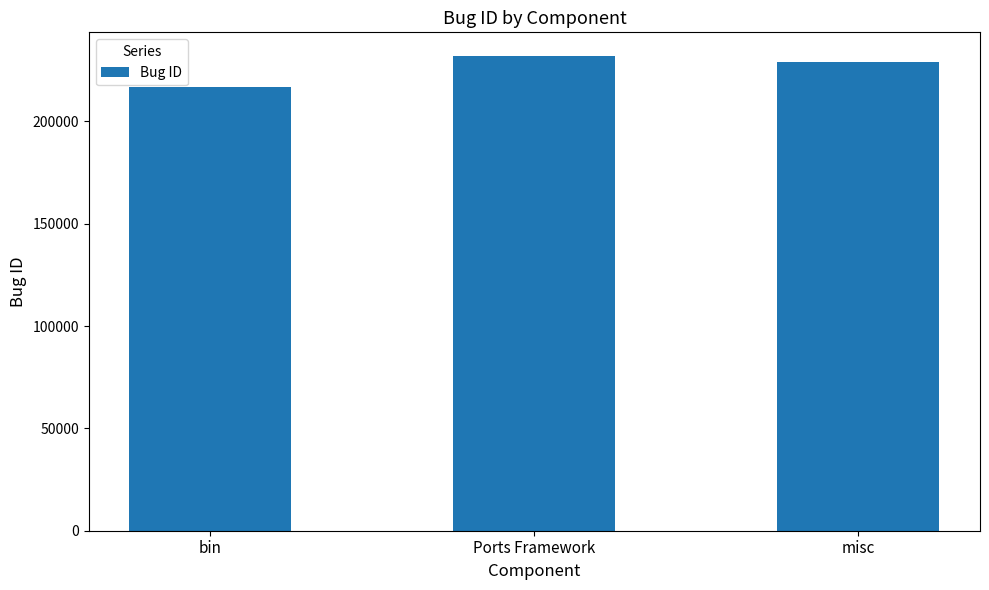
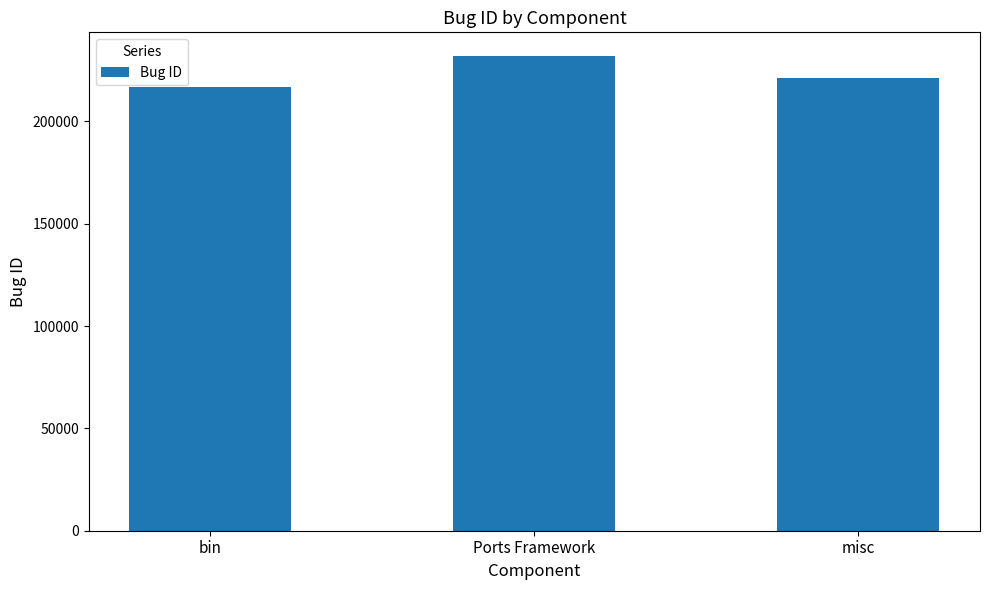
  {
    "bin": 217000,
    "Ports Framework": 232000,
-   "misc": 229000
+   "misc": 221000
  }
